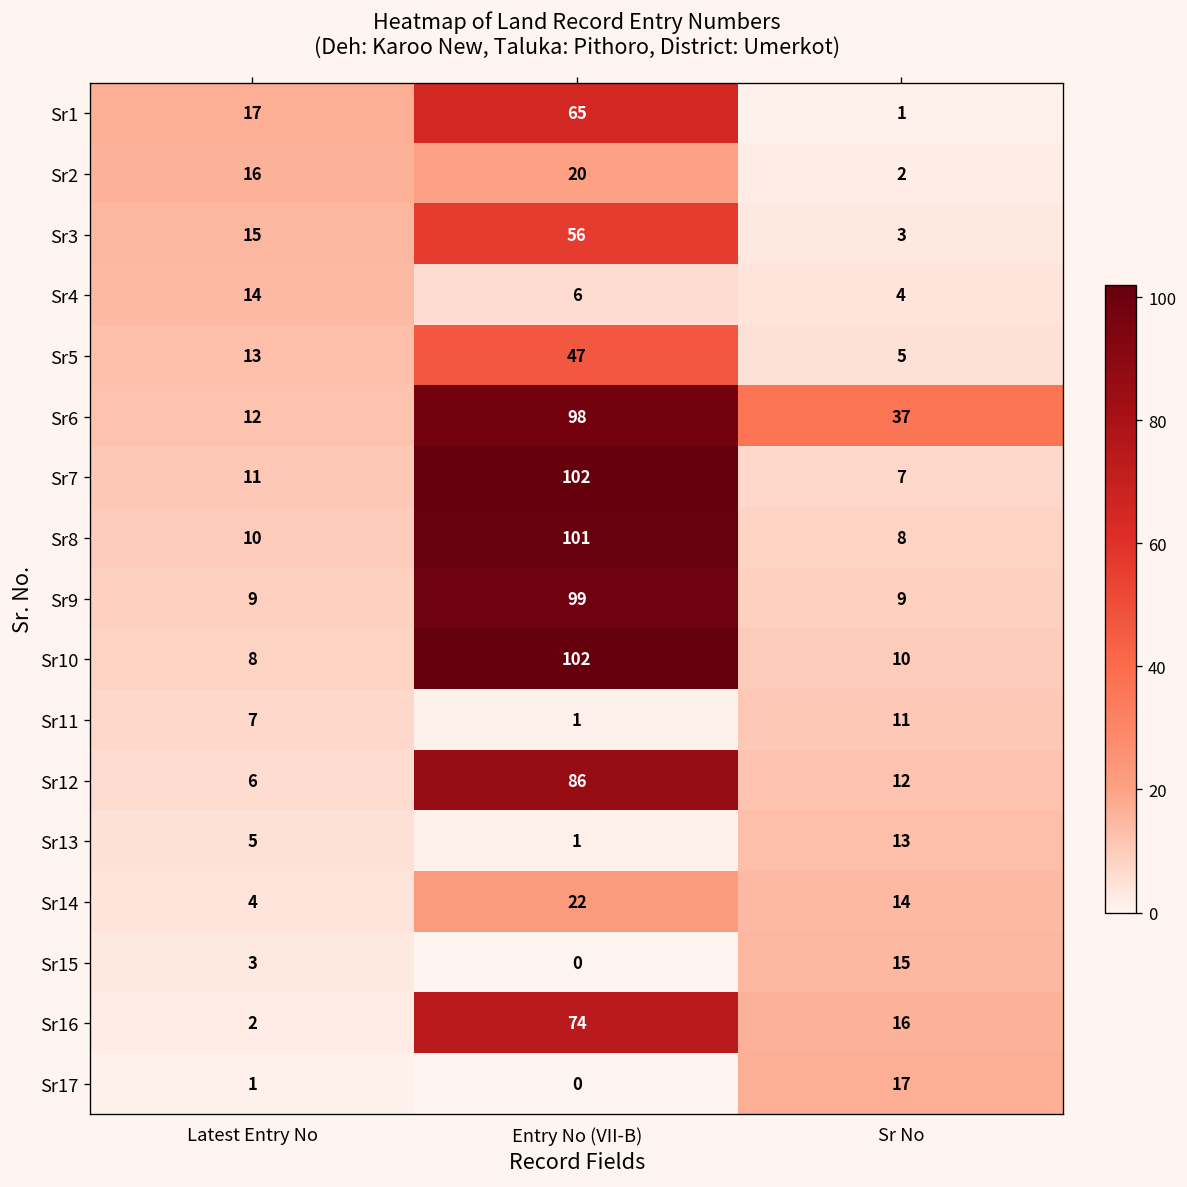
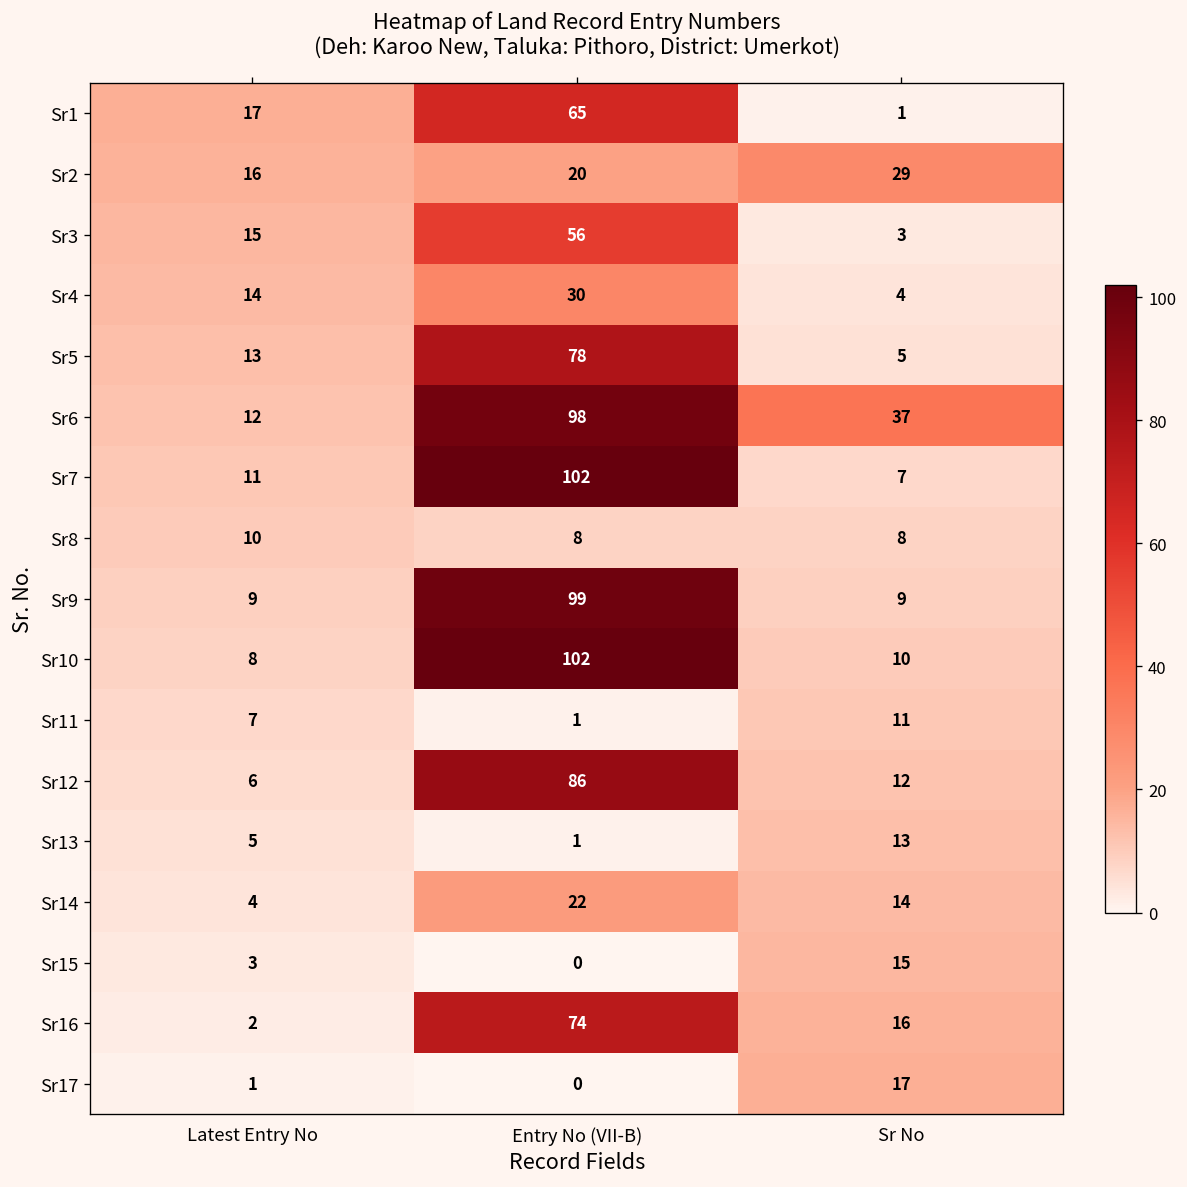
  {
    "Sr1": {
      "Latest Entry No": 17,
      "Entry No (VII-B)": 65,
      "Sr No": 1
    },
    "Sr2": {
      "Latest Entry No": 16,
      "Entry No (VII-B)": 20,
-     "Sr No": 2
+     "Sr No": 29
    },
    "Sr3": {
      "Latest Entry No": 15,
      "Entry No (VII-B)": 56,
      "Sr No": 3
    },
    "Sr4": {
      "Latest Entry No": 14,
-     "Entry No (VII-B)": 6,
+     "Entry No (VII-B)": 30,
      "Sr No": 4
    },
    "Sr5": {
      "Latest Entry No": 13,
-     "Entry No (VII-B)": 47,
+     "Entry No (VII-B)": 78,
      "Sr No": 5
    },
    "Sr6": {
      "Latest Entry No": 12,
      "Entry No (VII-B)": 98,
      "Sr No": 37
    },
    "Sr7": {
      "Latest Entry No": 11,
      "Entry No (VII-B)": 102,
      "Sr No": 7
    },
    "Sr8": {
      "Latest Entry No": 10,
-     "Entry No (VII-B)": 101,
+     "Entry No (VII-B)": 8,
      "Sr No": 8
    },
    "Sr9": {
      "Latest Entry No": 9,
      "Entry No (VII-B)": 99,
      "Sr No": 9
    },
    "Sr10": {
      "Latest Entry No": 8,
      "Entry No (VII-B)": 102,
      "Sr No": 10
    },
    "Sr11": {
      "Latest Entry No": 7,
      "Entry No (VII-B)": 1,
      "Sr No": 11
    },
    "Sr12": {
      "Latest Entry No": 6,
      "Entry No (VII-B)": 86,
      "Sr No": 12
    },
    "Sr13": {
      "Latest Entry No": 5,
      "Entry No (VII-B)": 1,
      "Sr No": 13
    },
    "Sr14": {
      "Latest Entry No": 4,
      "Entry No (VII-B)": 22,
      "Sr No": 14
    },
    "Sr15": {
      "Latest Entry No": 3,
      "Entry No (VII-B)": 0,
      "Sr No": 15
    },
    "Sr16": {
      "Latest Entry No": 2,
      "Entry No (VII-B)": 74,
      "Sr No": 16
    },
    "Sr17": {
      "Latest Entry No": 1,
      "Entry No (VII-B)": 0,
      "Sr No": 17
    }
  }
